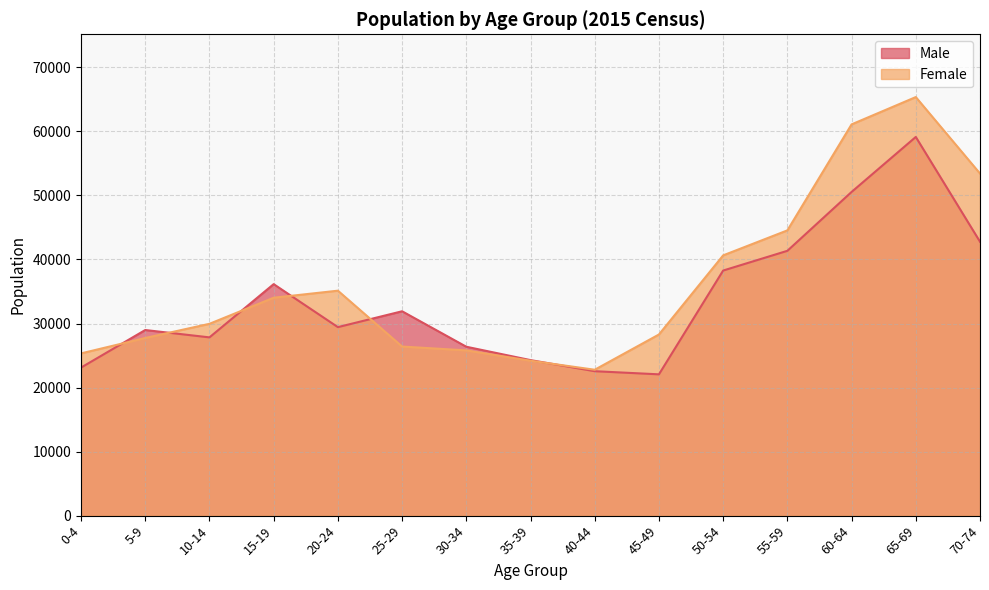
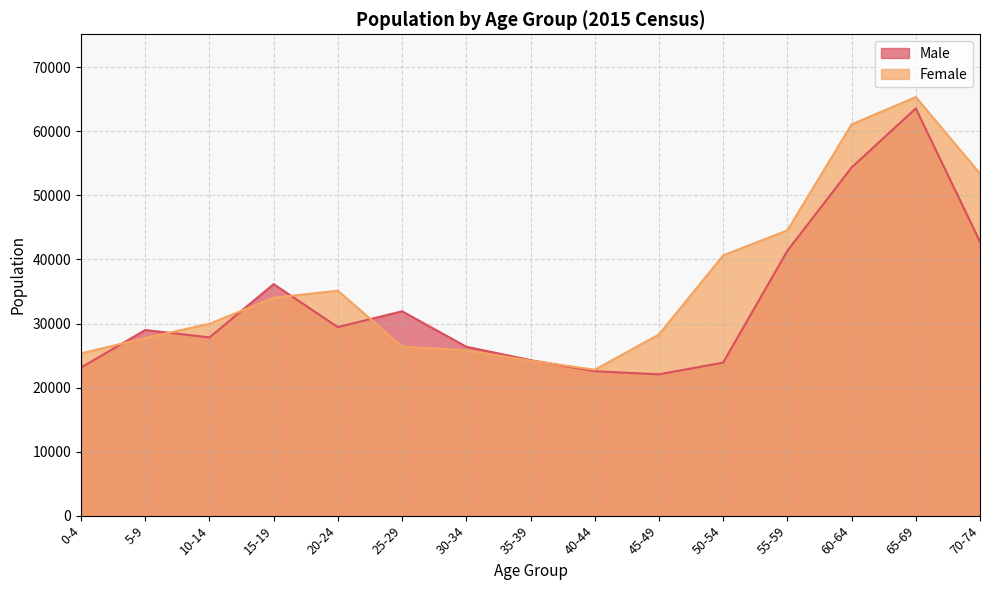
  {
    "Male": {
      "0-4": 23000,
      "5-9": 29000,
      "10-14": 28000,
      "15-19": 36000,
      "20-24": 29000,
      "25-29": 32000,
      "30-34": 26000,
      "45-49": 22000,
-     "50-54": 38000,
+     "50-54": 24000,
      "55-59": 41000,
-     "60-64": 51000,
-     "65-69": 59000,
+     "60-64": 54000,
+     "65-69": 64000,
      "70-74": 43000
    },
    "Female": {
      "0-4": 25000,
      "5-9": 28000,
      "10-14": 30000,
      "15-19": 34000,
      "20-24": 35000,
      "25-29": 26000,
      "30-34": 26000,
      "45-49": 28000,
      "50-54": 41000,
      "55-59": 45000,
      "60-64": 61000,
      "65-69": 65000,
      "70-74": 53000
    }
  }
